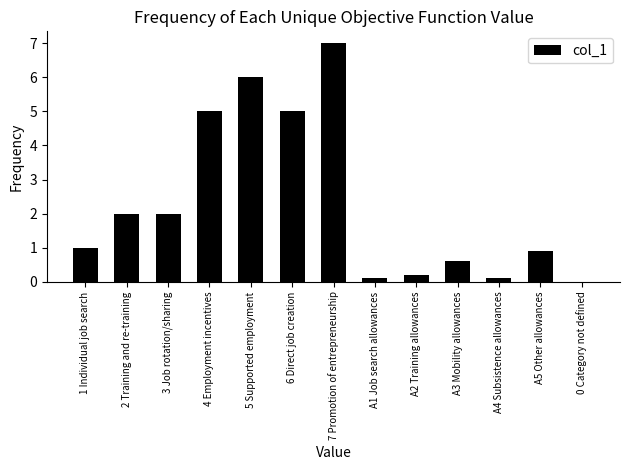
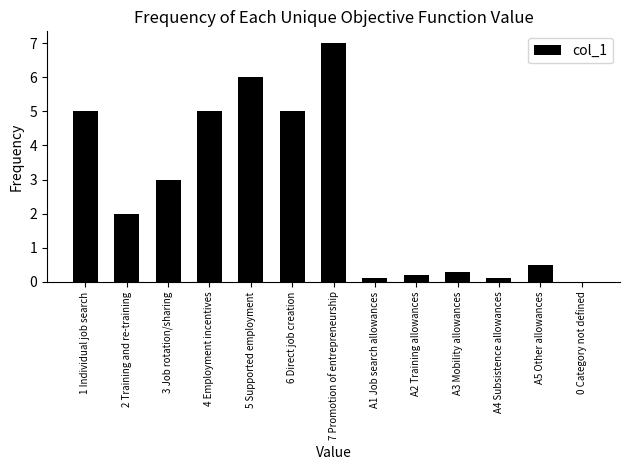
  {
-   "1 Individual job search": 1,
+   "1 Individual job search": 5,
    "2 Training and re-training": 2.0,
-   "3 Job rotation/sharing": 2,
+   "3 Job rotation/sharing": 3,
    "4 Employment incentives": 5.0,
    "5 Supported employment": 6.0,
    "6 Direct job creation": 5.0,
    "7 Promotion of entrepreneurship": 7.0,
    "A1 Job search allowances": 0.1,
    "A2 Training allowances": 0.2,
-   "A3 Mobility allowances": 0.6,
+   "A3 Mobility allowances": 0.3,
    "A4 Subsistence allowances": 0.1,
-   "A5 Other allowances": 0.9,
+   "A5 Other allowances": 0.5,
    "0 Category not defined": 0.0
  }
